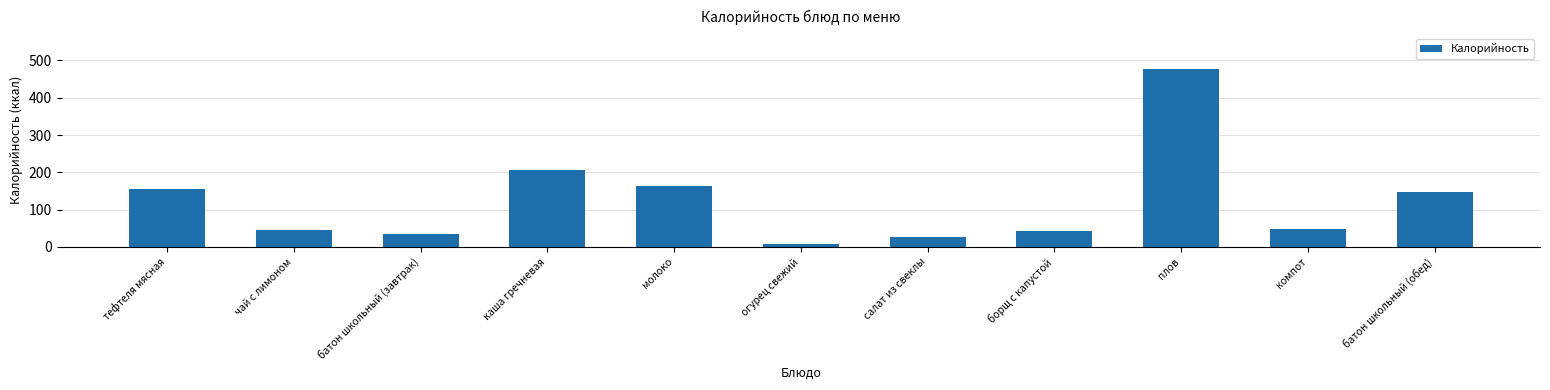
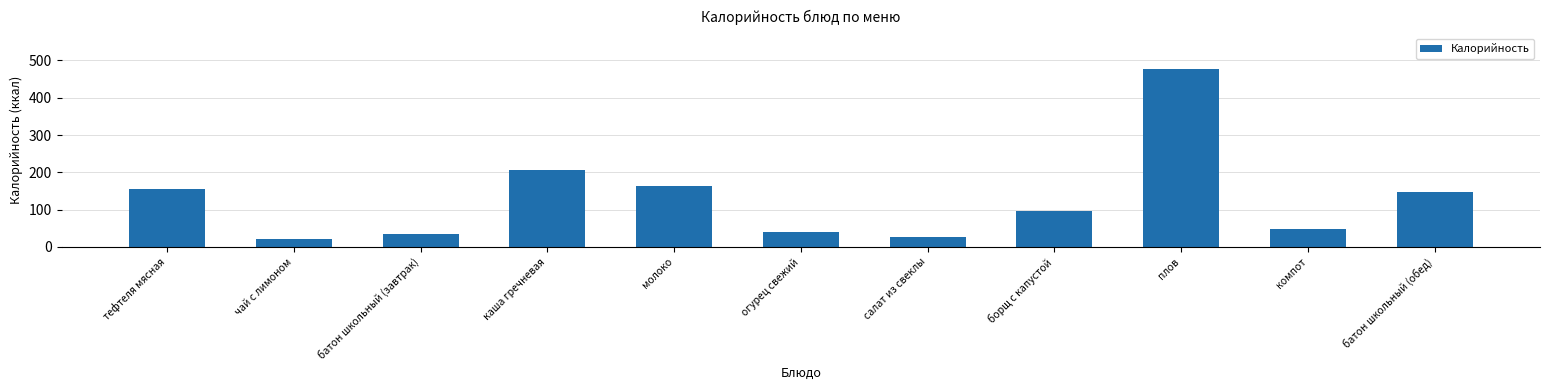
  {
    "тефтеля мясная": 160,
-   "чай с лимоном": 50,
+   "чай с лимоном": 20,
    "батон школьный (завтрак)": 30,
    "каша гречневая": 210,
    "молоко": 160,
-   "огурец свежий": 10,
+   "огурец свежий": 40,
    "салат из свеклы": 30,
-   "борщ с капустой": 40,
+   "борщ с капустой": 100,
    "плов": 480,
    "компот": 50,
    "батон школьный (обед)": 150
  }
